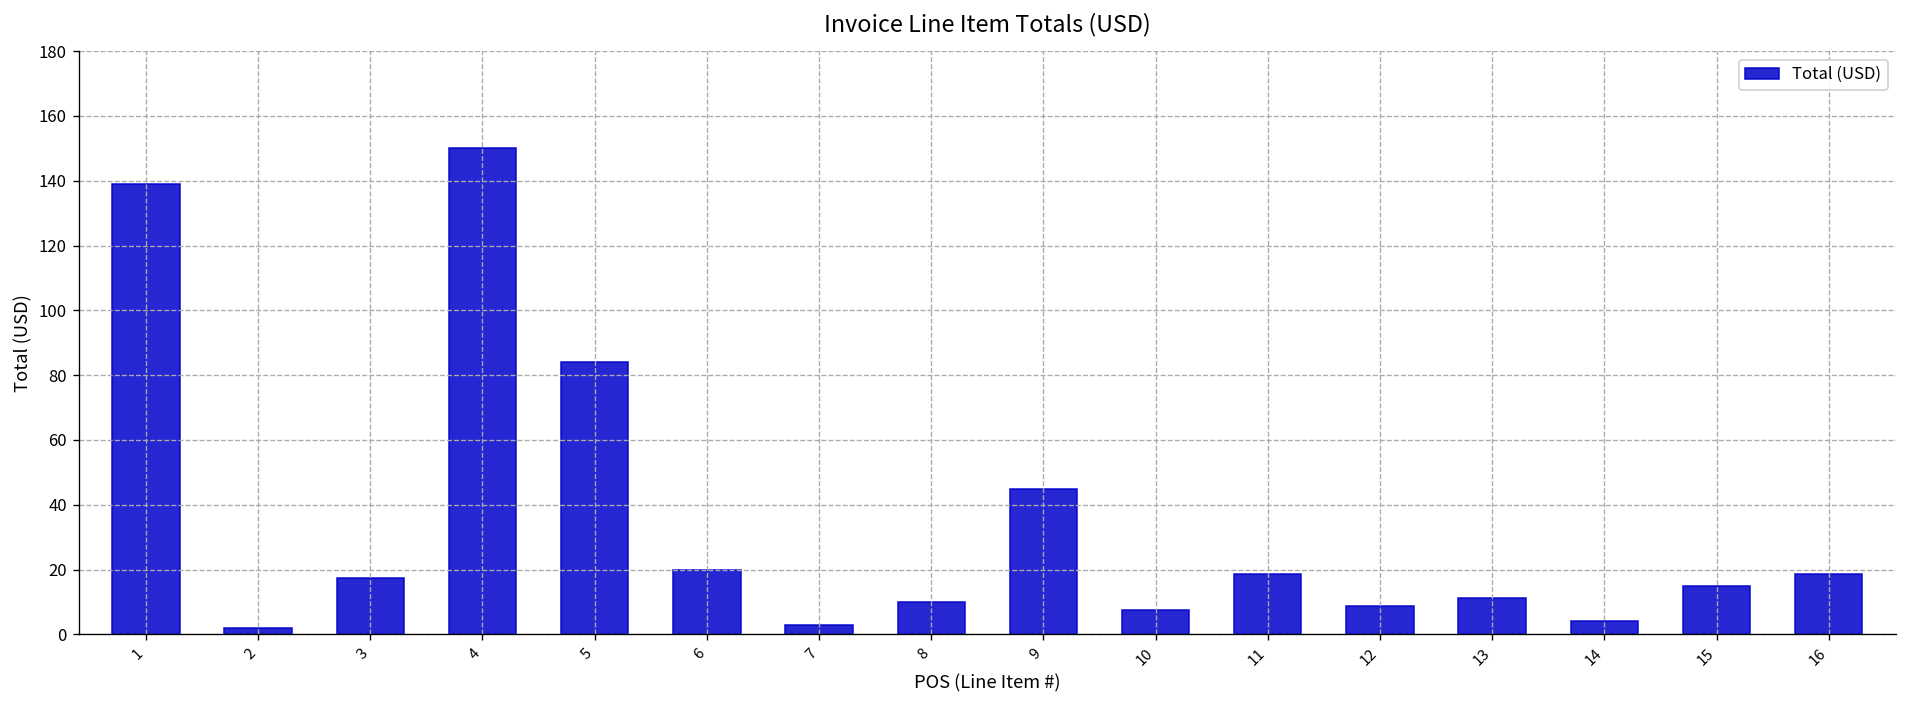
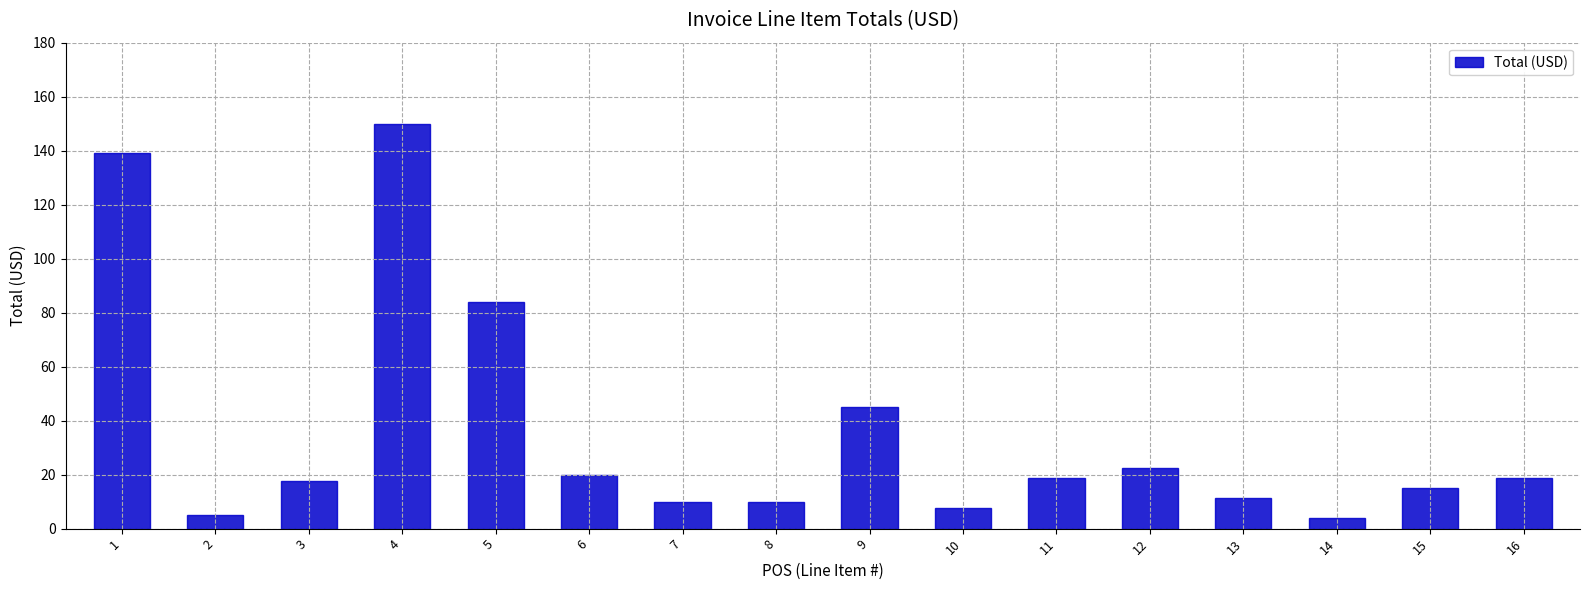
  {
    "1": 139,
-   "2": 2,
+   "2": 5,
    "3": 18,
    "4": 150,
    "5": 84,
    "6": 20,
-   "7": 3,
+   "7": 10,
    "8": 10,
    "9": 45,
    "10": 8,
    "11": 19,
-   "12": 9,
+   "12": 23,
    "13": 11,
    "14": 4,
    "15": 15,
    "16": 19
  }
